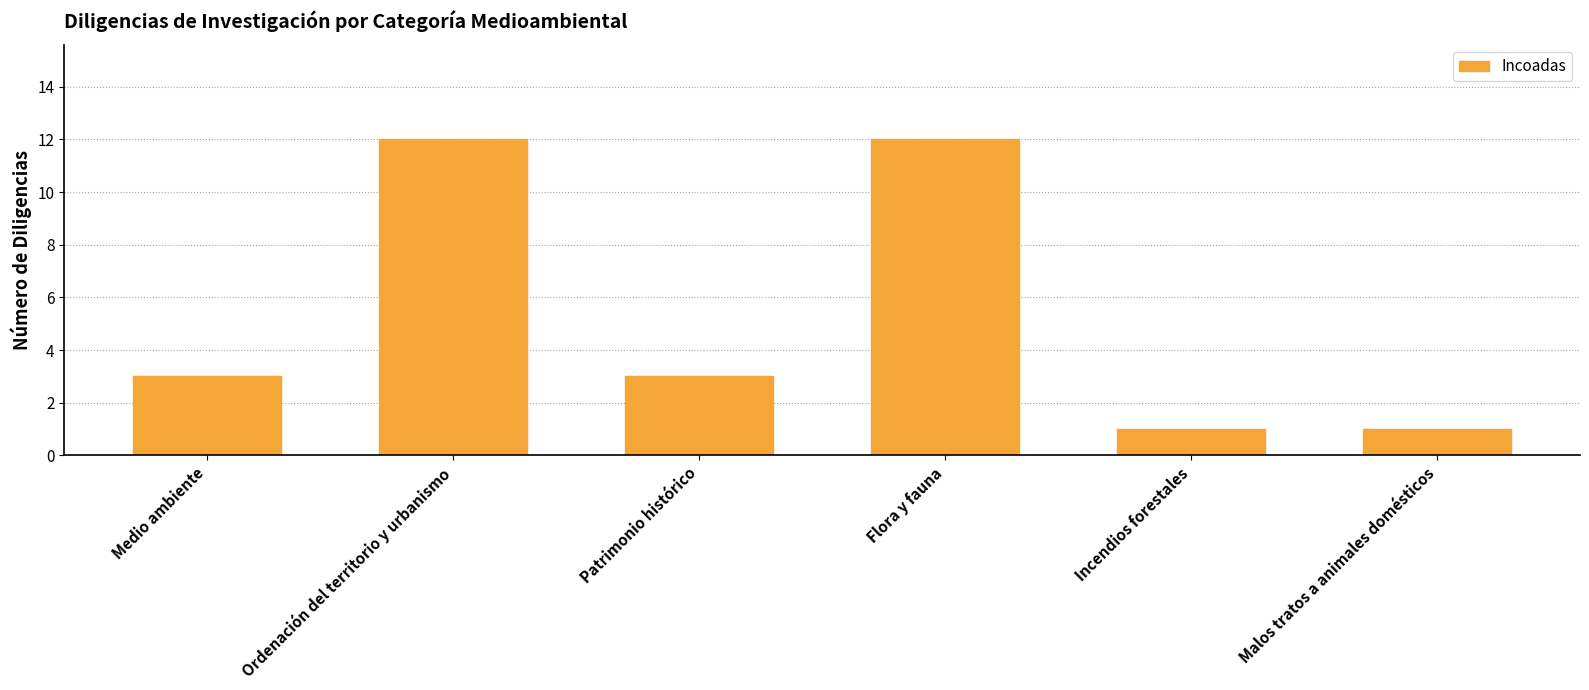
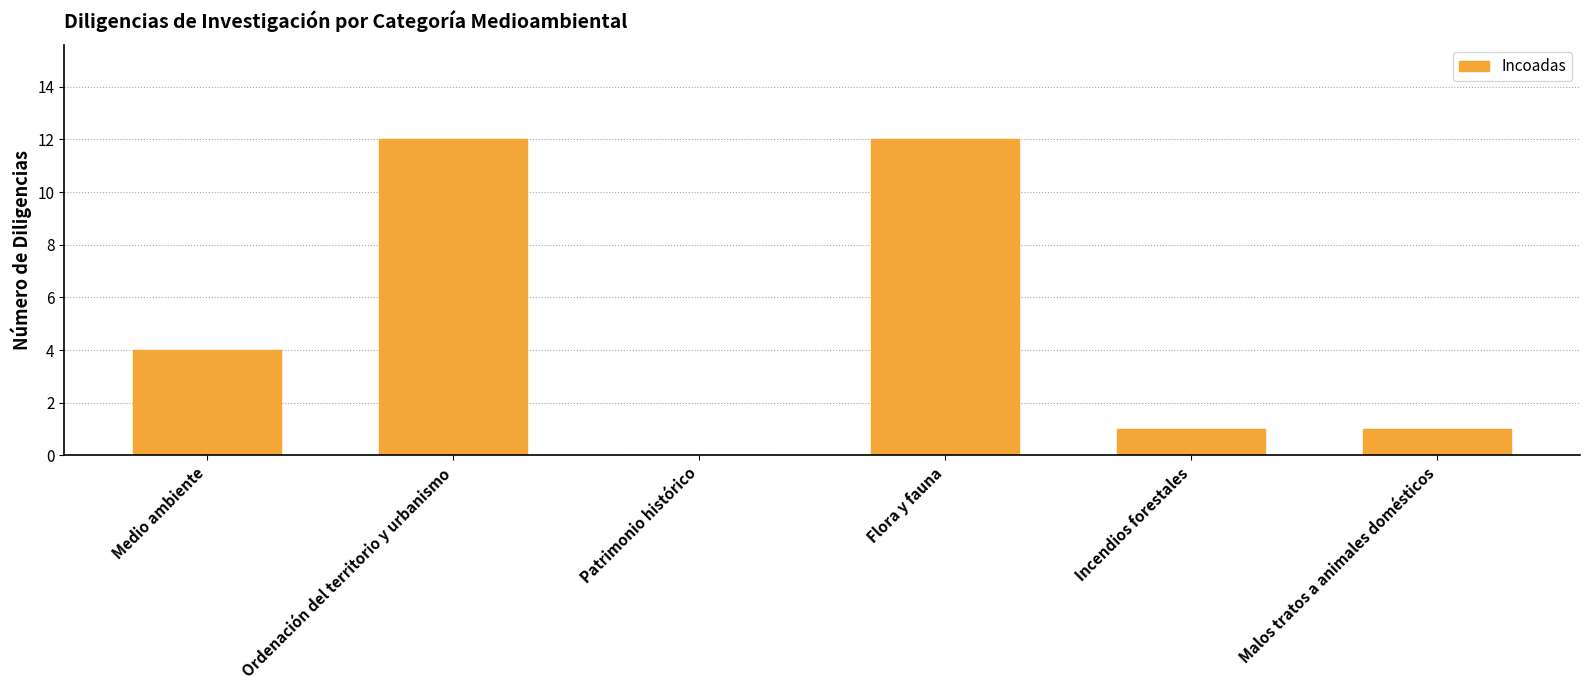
  {
-   "Medio ambiente": 3,
+   "Medio ambiente": 4,
    "Ordenación del territorio y urbanismo": 12,
-   "Patrimonio histórico": 3,
+   "Patrimonio histórico": 0,
    "Flora y fauna": 12,
    "Incendios forestales": 1,
    "Malos tratos a animales domésticos": 1
  }
